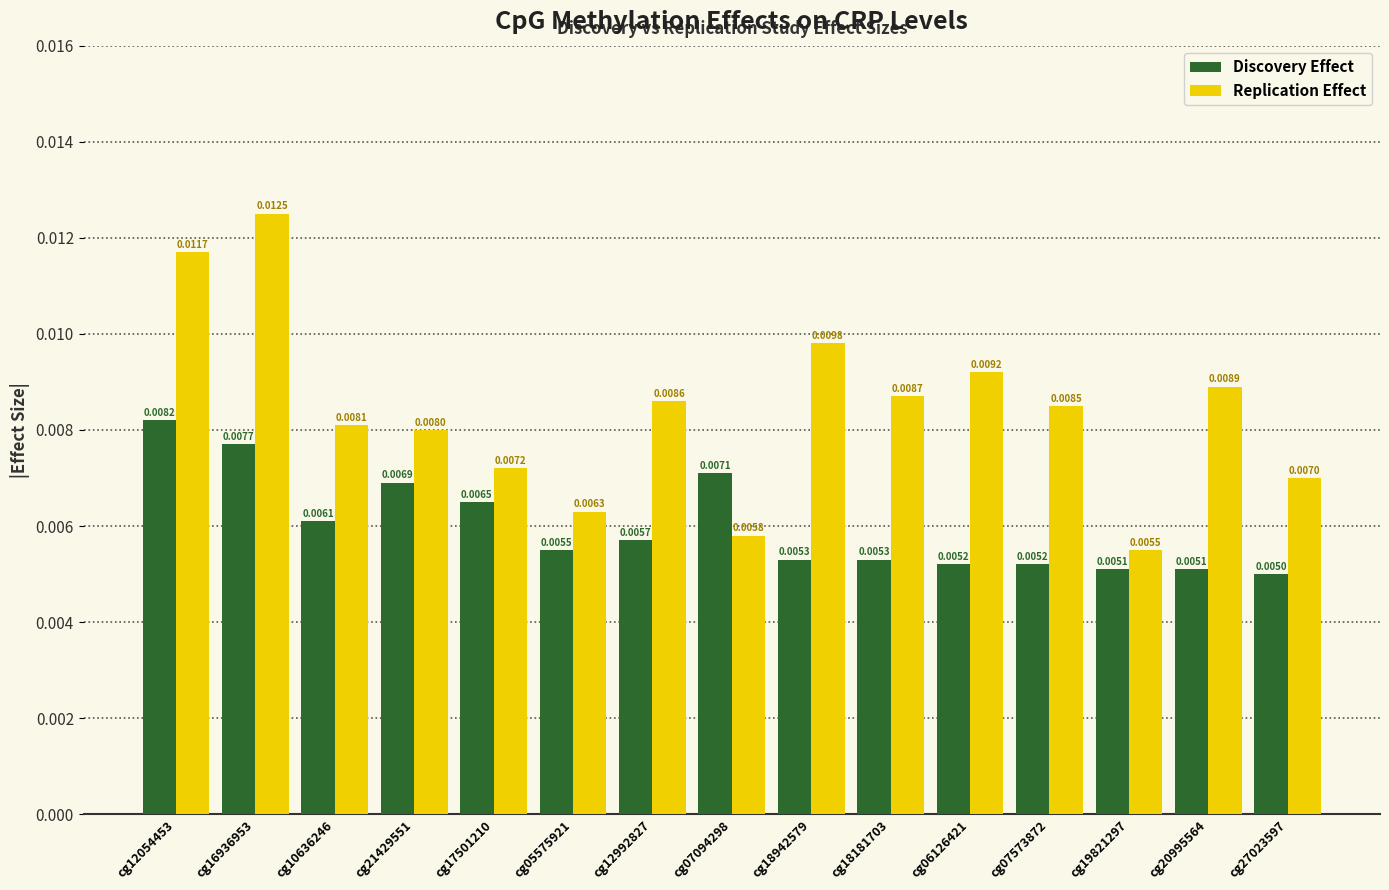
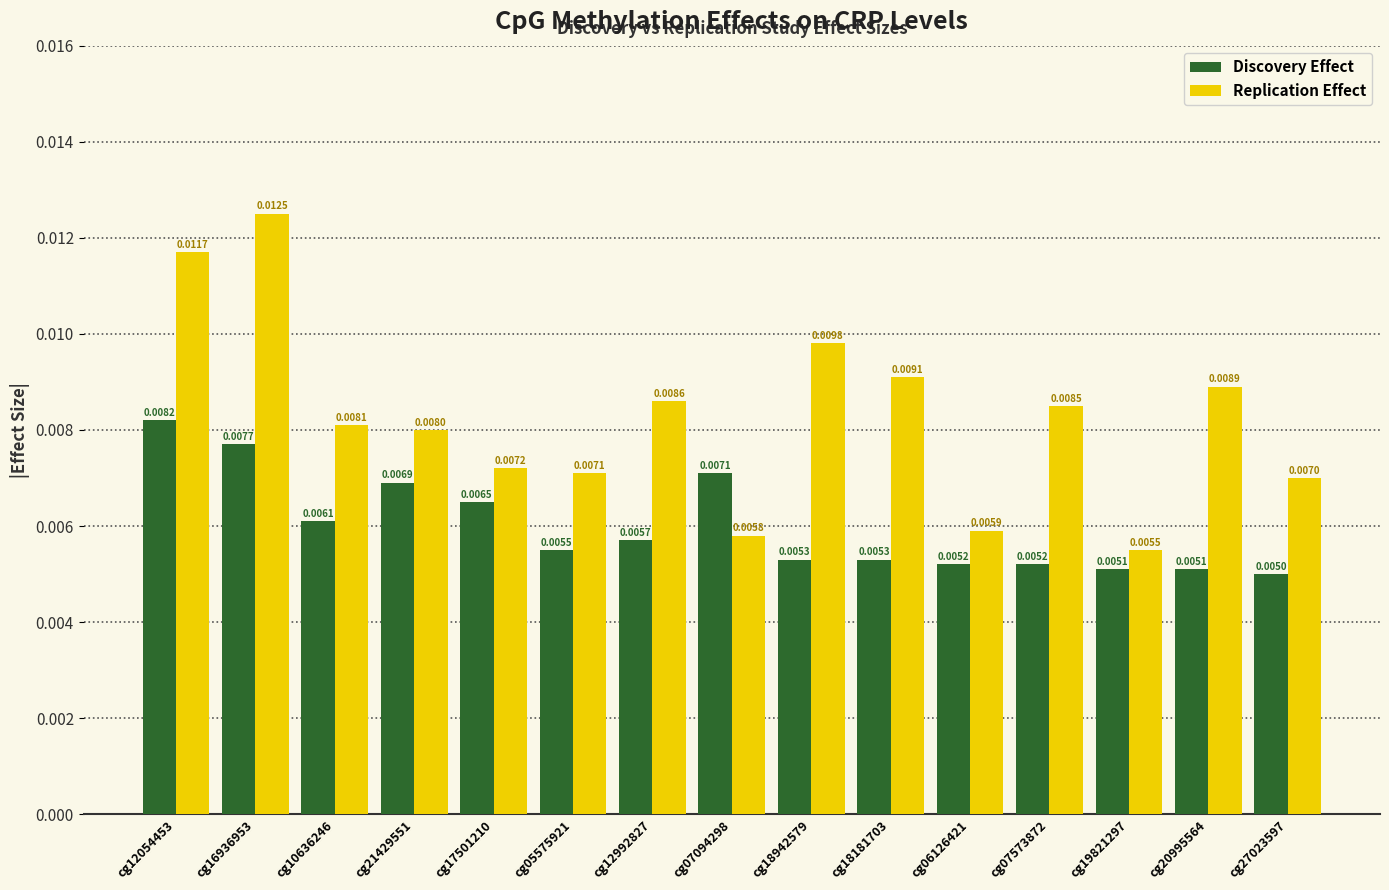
  {
    "Discovery Effect": {
      "cg12054453": 0.0082,
      "cg16936953": 0.0077,
      "cg10636246": 0.0061,
      "cg21429551": 0.0069,
      "cg17501210": 0.0065,
      "cg05575921": 0.0055,
      "cg12992827": 0.0057,
      "cg07094298": 0.0071,
      "cg18942579": 0.0053,
      "cg18181703": 0.0053,
      "cg06126421": 0.0052,
      "cg07573872": 0.0052,
      "cg19821297": 0.0051,
      "cg20995564": 0.0051,
      "cg27023597": 0.0050
    },
    "Replication Effect": {
      "cg12054453": 0.0117,
      "cg16936953": 0.0125,
      "cg10636246": 0.0081,
      "cg21429551": 0.0080,
      "cg17501210": 0.0072,
-     "cg05575921": 0.0063,
+     "cg05575921": 0.0071,
      "cg12992827": 0.0086,
      "cg07094298": 0.0058,
      "cg18942579": 0.0098,
-     "cg18181703": 0.0087,
-     "cg06126421": 0.0092,
+     "cg18181703": 0.0091,
+     "cg06126421": 0.0059,
      "cg07573872": 0.0085,
      "cg19821297": 0.0055,
      "cg20995564": 0.0089,
      "cg27023597": 0.0070
    }
  }
